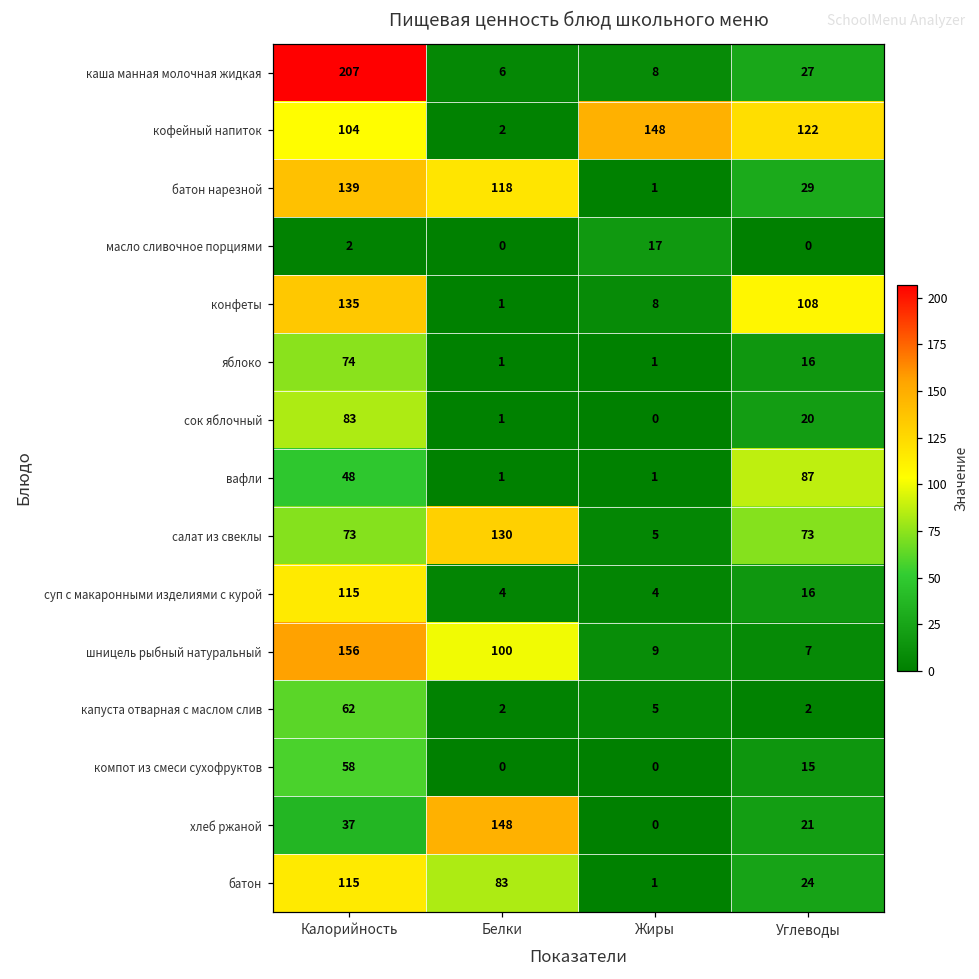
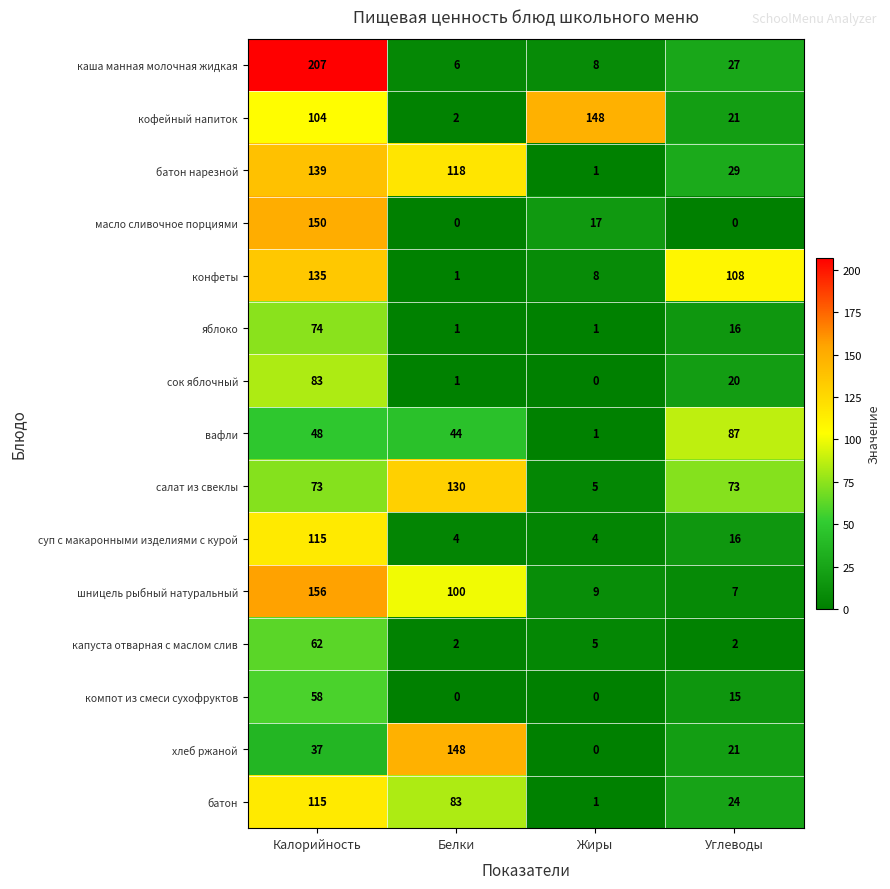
  {
    "каша манная молочная жидкая": {
      "Калорийность": 207,
      "Белки": 6,
      "Жиры": 8,
      "Углеводы": 27
    },
    "кофейный напиток": {
      "Калорийность": 104,
      "Белки": 2,
      "Жиры": 148,
-     "Углеводы": 122
+     "Углеводы": 21
    },
    "батон нарезной": {
      "Калорийность": 139,
      "Белки": 118,
      "Жиры": 1,
      "Углеводы": 29
    },
    "масло сливочное порциями": {
-     "Калорийность": 2,
+     "Калорийность": 150,
      "Белки": 0,
      "Жиры": 17,
      "Углеводы": 0
    },
    "конфеты": {
      "Калорийность": 135,
      "Белки": 1,
      "Жиры": 8,
      "Углеводы": 108
    },
    "яблоко": {
      "Калорийность": 74,
      "Белки": 1,
      "Жиры": 1,
      "Углеводы": 16
    },
    "сок яблочный": {
      "Калорийность": 83,
      "Белки": 1,
      "Жиры": 0,
      "Углеводы": 20
    },
    "вафли": {
      "Калорийность": 48,
-     "Белки": 1,
+     "Белки": 44,
      "Жиры": 1,
      "Углеводы": 87
    },
    "салат из свеклы": {
      "Калорийность": 73,
      "Белки": 130,
      "Жиры": 5,
      "Углеводы": 73
    },
    "суп с макаронными изделиями с курой": {
      "Калорийность": 115,
      "Белки": 4,
      "Жиры": 4,
      "Углеводы": 16
    },
    "шницель рыбный натуральный": {
      "Калорийность": 156,
      "Белки": 100,
      "Жиры": 9,
      "Углеводы": 7
    },
    "капуста отварная с маслом слив": {
      "Калорийность": 62,
      "Белки": 2,
      "Жиры": 5,
      "Углеводы": 2
    },
    "компот из смеси сухофруктов": {
      "Калорийность": 58,
      "Белки": 0,
      "Жиры": 0,
      "Углеводы": 15
    },
    "хлеб ржаной": {
      "Калорийность": 37,
      "Белки": 148,
      "Жиры": 0,
      "Углеводы": 21
    },
    "батон": {
      "Калорийность": 115,
      "Белки": 83,
      "Жиры": 1,
      "Углеводы": 24
    }
  }
